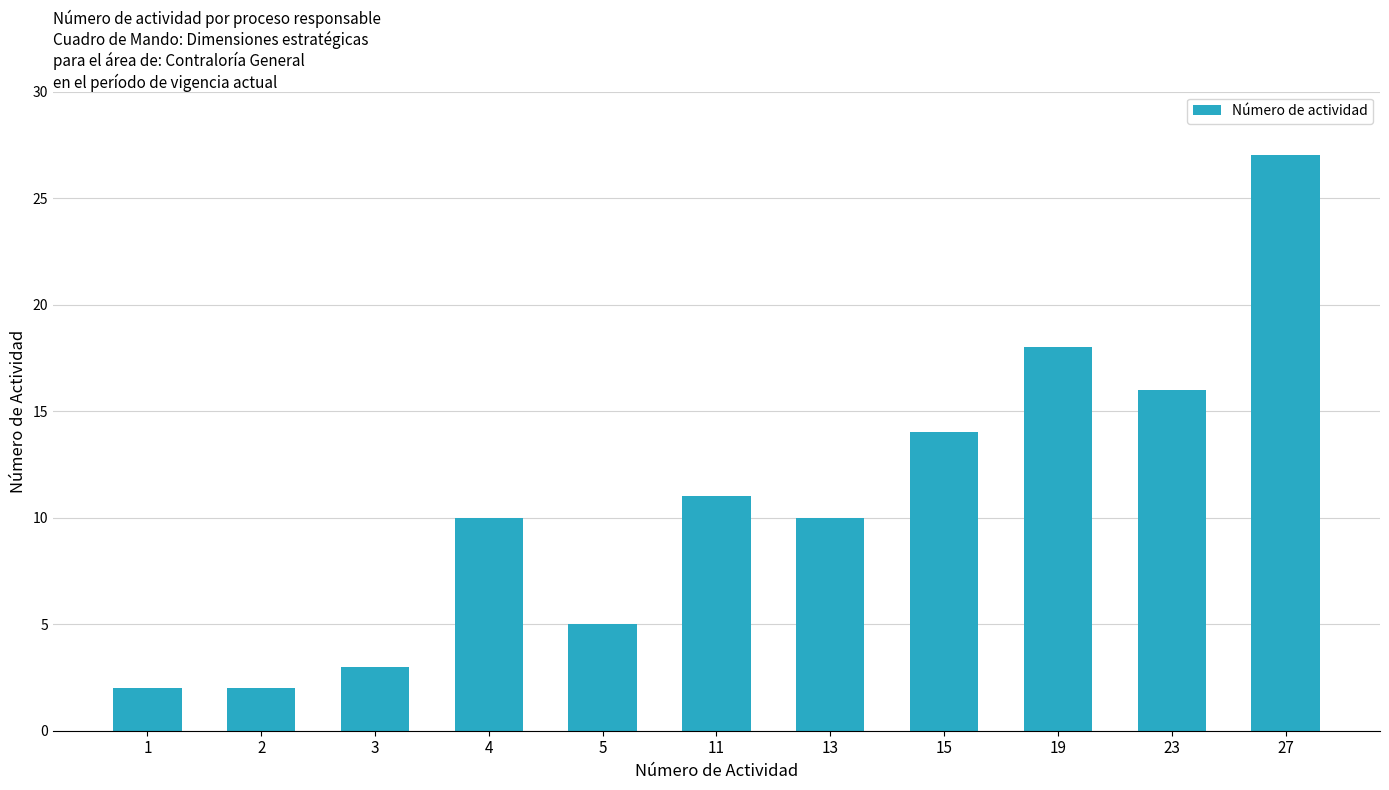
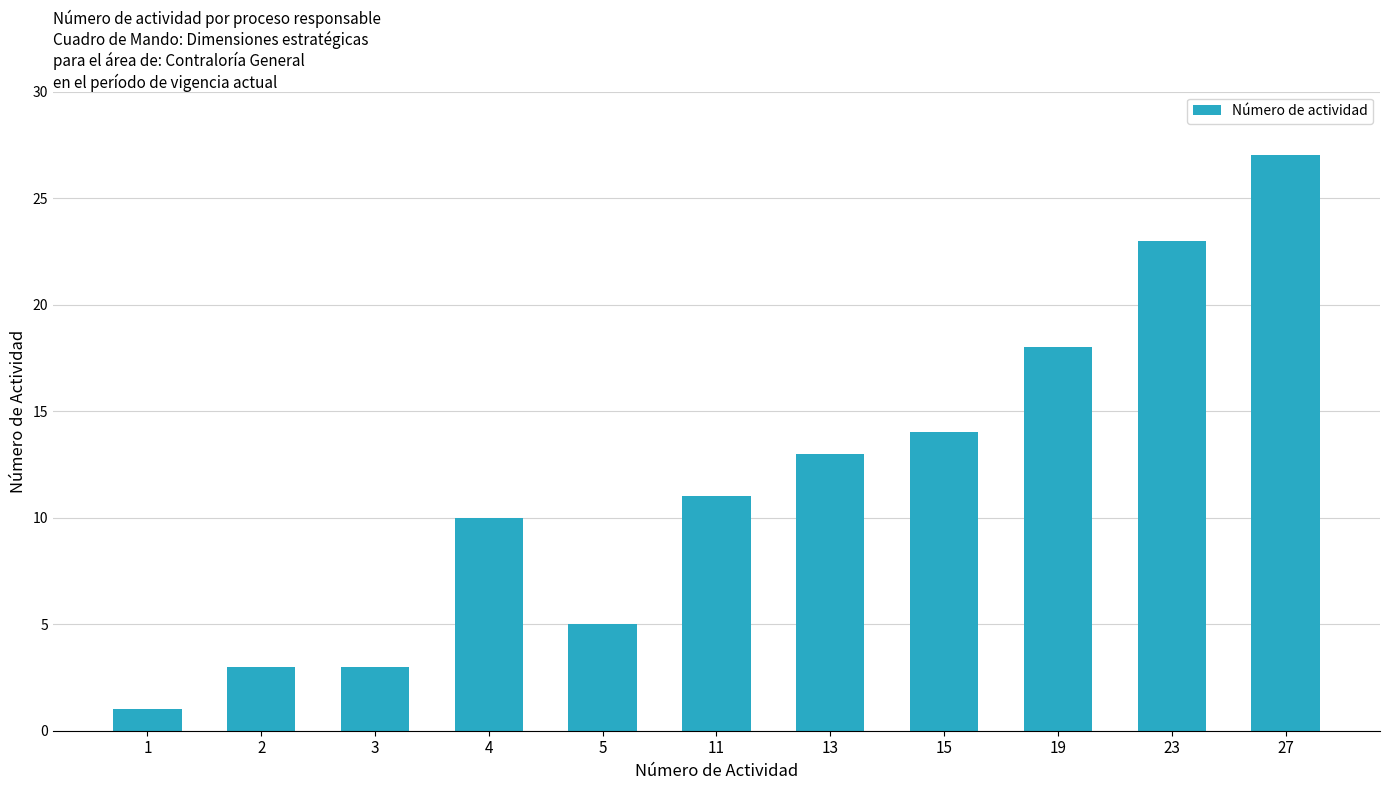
  {
-   "1": 2,
-   "2": 2,
+   "1": 1,
+   "2": 3,
    "3": 3,
    "4": 10,
    "5": 5,
    "11": 11,
-   "13": 10,
+   "13": 13,
    "15": 14,
    "19": 18,
-   "23": 16,
+   "23": 23,
    "27": 27
  }
